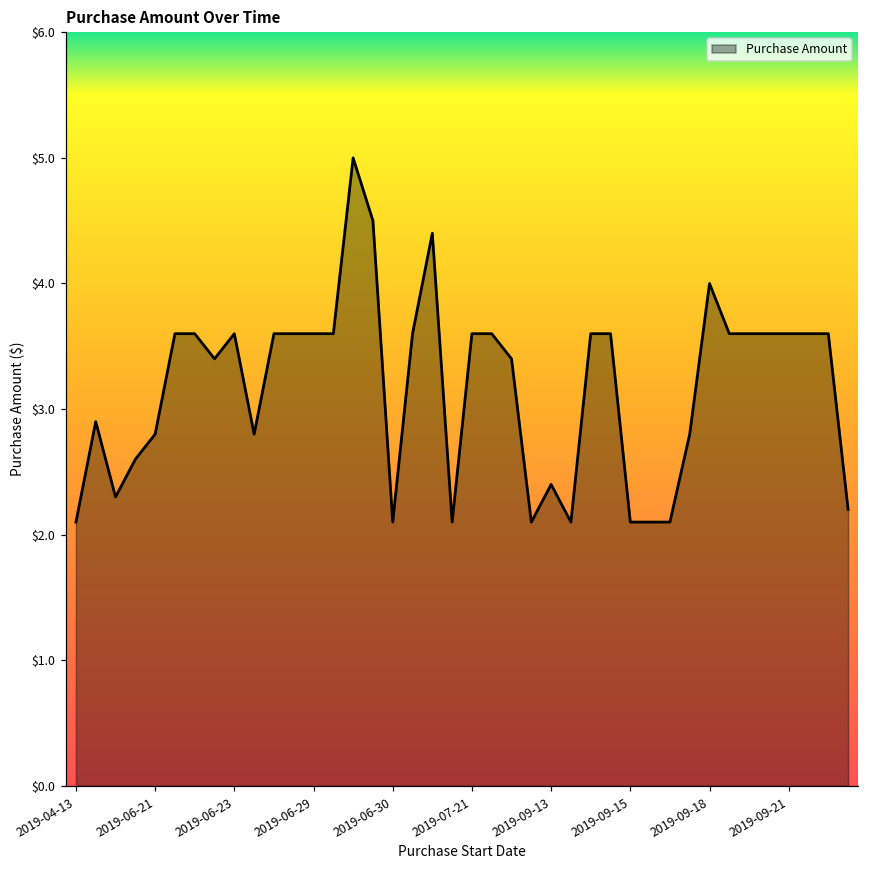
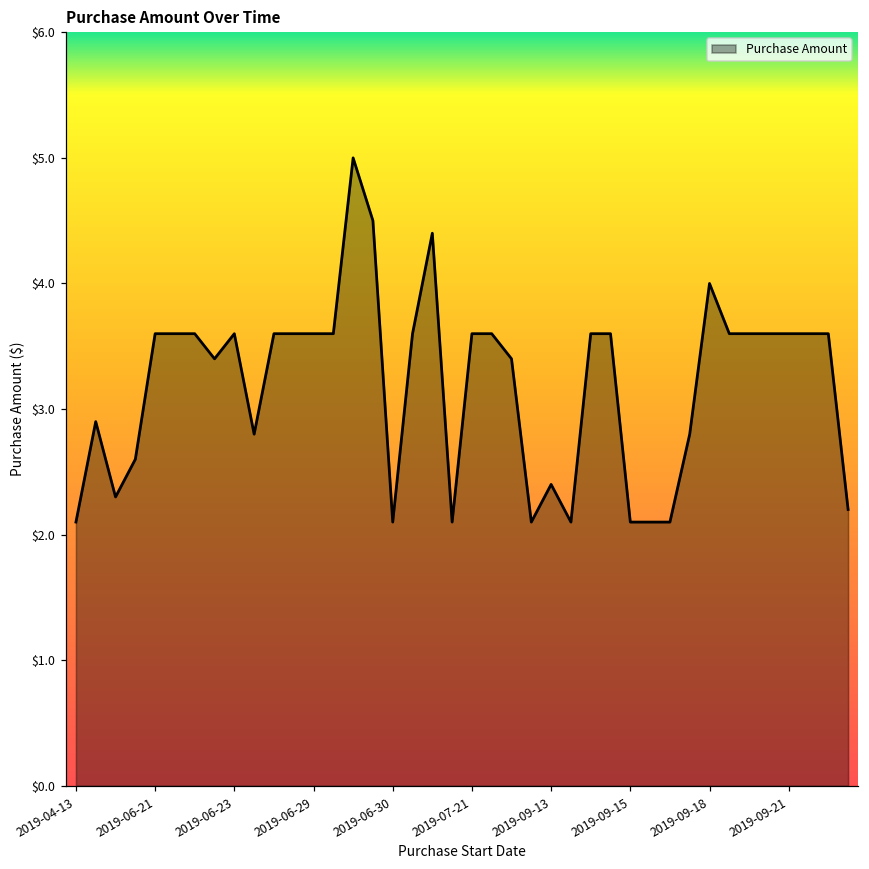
  {
    "2019-04-13": "$2.1",
-   "2019-06-21": "$2.8",
+   "2019-06-21": "$3.6",
    "2019-06-29": "$3.6",
    "2019-09-18": "$4.0"
  }
